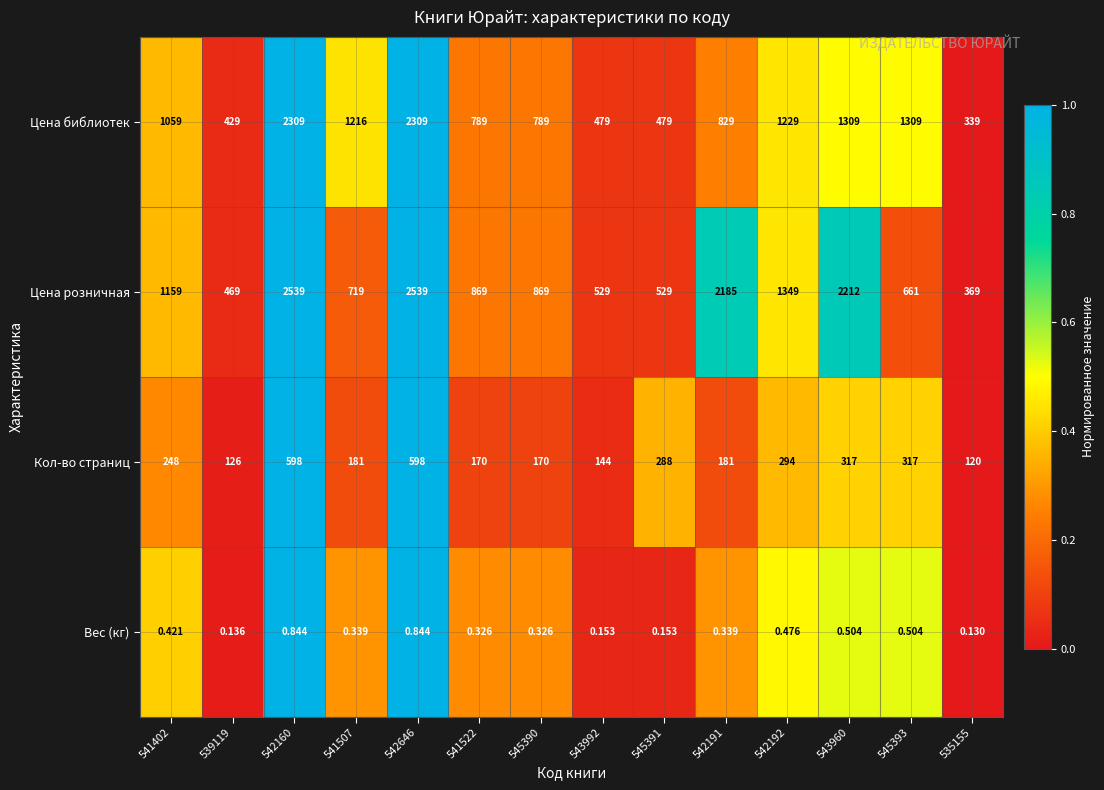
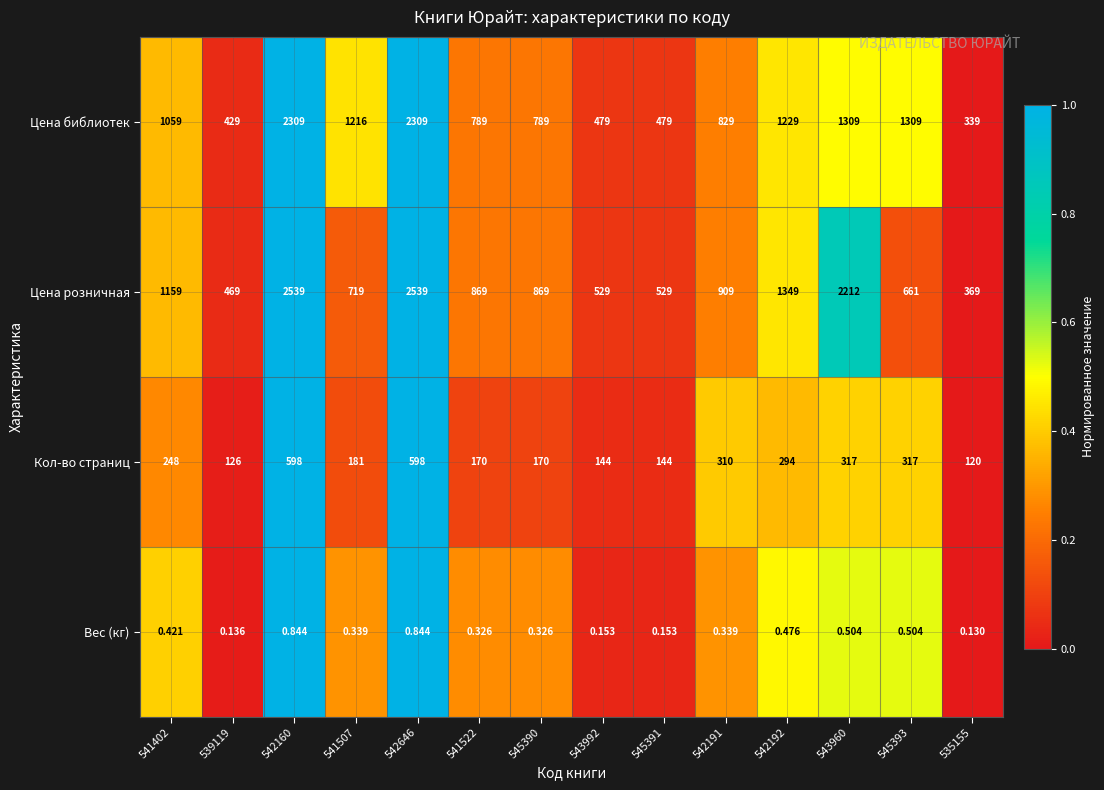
  {
    "Цена библиотек": {
      "541402": 1059,
      "539119": 429,
      "542160": 2309,
      "541507": 1216,
      "542646": 2309,
      "541522": 789,
      "545390": 789,
      "543992": 479,
      "545391": 479,
      "542191": 829,
      "542192": 1229,
      "543960": 1309,
      "545393": 1309,
      "535155": 339
    },
    "Цена розничная": {
      "541402": 1159,
      "539119": 469,
      "542160": 2539,
      "541507": 719,
      "542646": 2539,
      "541522": 869,
      "545390": 869,
      "543992": 529,
      "545391": 529,
-     "542191": 2185,
+     "542191": 909,
      "542192": 1349,
      "543960": 2212,
      "545393": 661,
      "535155": 369
    },
    "Кол-во страниц": {
      "541402": 248,
      "539119": 126,
      "542160": 598,
      "541507": 181,
      "542646": 598,
      "541522": 170,
      "545390": 170,
      "543992": 144,
-     "545391": 288,
-     "542191": 181,
+     "545391": 144,
+     "542191": 310,
      "542192": 294,
      "543960": 317,
      "545393": 317,
      "535155": 120
    },
    "Вес (кг)": {
      "541402": 0.421,
      "539119": 0.136,
      "542160": 0.844,
      "541507": 0.339,
      "542646": 0.844,
      "541522": 0.326,
      "545390": 0.326,
      "543992": 0.153,
      "545391": 0.153,
      "542191": 0.339,
      "542192": 0.476,
      "543960": 0.504,
      "545393": 0.504,
      "535155": 0.130
    }
  }
